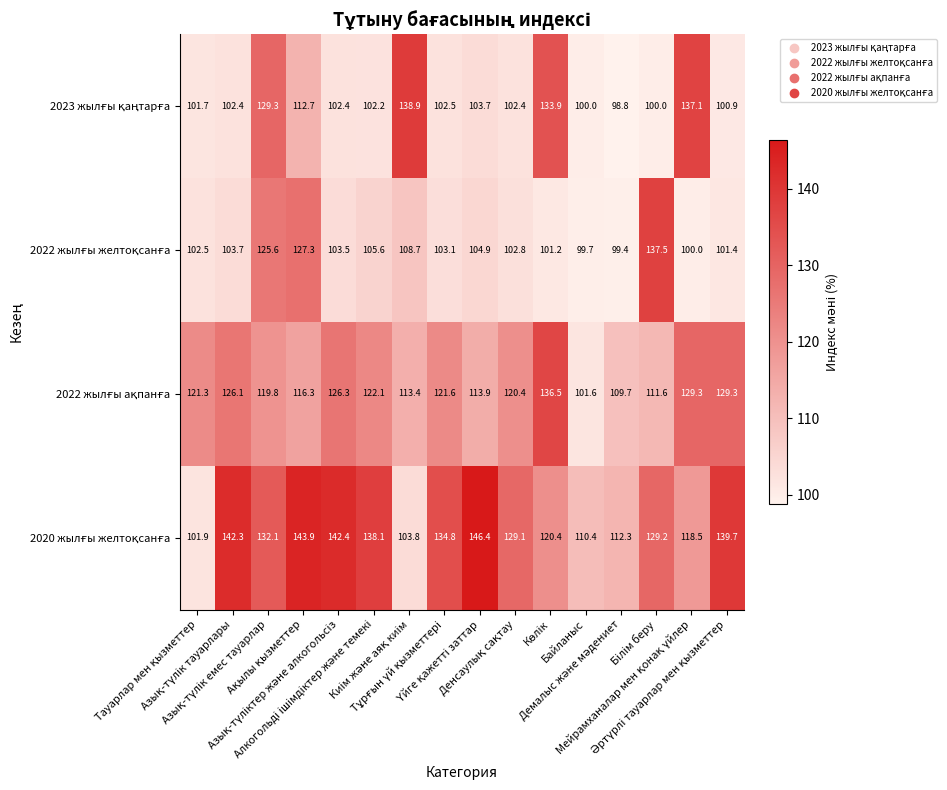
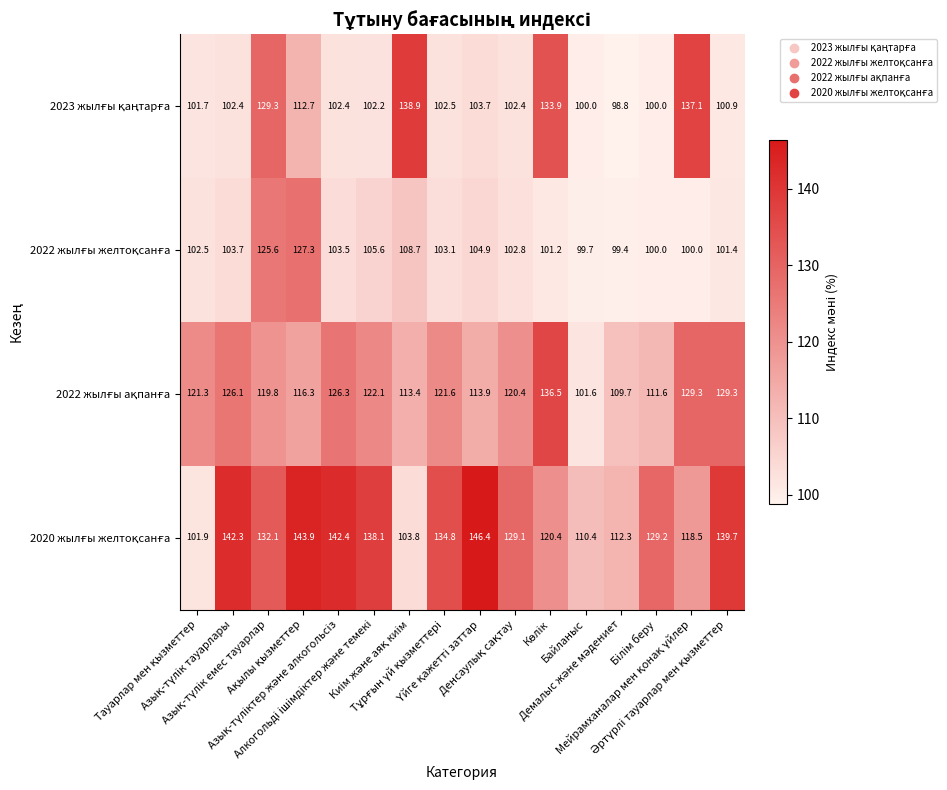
  {
    "2023 жылғы қаңтарға": {
      "Тауарлар мен қызметтер": 101.7,
      "Азық-түлік тауарлары": 102.4,
      "Азық-түлік емес тауарлар": 129.3,
      "Ақылы қызметтер": 112.7,
      "Азық-түліктер және алкогольсіз": 102.4,
      "Алкогольді ішімдіктер және темекі": 102.2,
      "Киім және аяқ киім": 138.9,
      "Тұрғын үй қызметтері": 102.5,
      "Үйге қажетті заттар": 103.7,
      "Денсаулық сақтау": 102.4,
      "Көлік": 133.9,
      "Байланыс": 100.0,
      "Демалыс және мәдениет": 98.8,
      "Білім беру": 100.0,
      "Мейрамханалар мен қонақ үйлер": 137.1,
      "Әртүрлі тауарлар мен қызметтер": 100.9
    },
    "2022 жылғы желтоқсанға": {
      "Тауарлар мен қызметтер": 102.5,
      "Азық-түлік тауарлары": 103.7,
      "Азық-түлік емес тауарлар": 125.6,
      "Ақылы қызметтер": 127.3,
      "Азық-түліктер және алкогольсіз": 103.5,
      "Алкогольді ішімдіктер және темекі": 105.6,
      "Киім және аяқ киім": 108.7,
      "Тұрғын үй қызметтері": 103.1,
      "Үйге қажетті заттар": 104.9,
      "Денсаулық сақтау": 102.8,
      "Көлік": 101.2,
      "Байланыс": 99.7,
      "Демалыс және мәдениет": 99.4,
-     "Білім беру": 137.5,
+     "Білім беру": 100.0,
      "Мейрамханалар мен қонақ үйлер": 100.0,
      "Әртүрлі тауарлар мен қызметтер": 101.4
    },
    "2022 жылғы ақпанға": {
      "Тауарлар мен қызметтер": 121.3,
      "Азық-түлік тауарлары": 126.1,
      "Азық-түлік емес тауарлар": 119.8,
      "Ақылы қызметтер": 116.3,
      "Азық-түліктер және алкогольсіз": 126.3,
      "Алкогольді ішімдіктер және темекі": 122.1,
      "Киім және аяқ киім": 113.4,
      "Тұрғын үй қызметтері": 121.6,
      "Үйге қажетті заттар": 113.9,
      "Денсаулық сақтау": 120.4,
      "Көлік": 136.5,
      "Байланыс": 101.6,
      "Демалыс және мәдениет": 109.7,
      "Білім беру": 111.6,
      "Мейрамханалар мен қонақ үйлер": 129.3,
      "Әртүрлі тауарлар мен қызметтер": 129.3
    },
    "2020 жылғы желтоқсанға": {
      "Тауарлар мен қызметтер": 101.9,
      "Азық-түлік тауарлары": 142.3,
      "Азық-түлік емес тауарлар": 132.1,
      "Ақылы қызметтер": 143.9,
      "Азық-түліктер және алкогольсіз": 142.4,
      "Алкогольді ішімдіктер және темекі": 138.1,
      "Киім және аяқ киім": 103.8,
      "Тұрғын үй қызметтері": 134.8,
      "Үйге қажетті заттар": 146.4,
      "Денсаулық сақтау": 129.1,
      "Көлік": 120.4,
      "Байланыс": 110.4,
      "Демалыс және мәдениет": 112.3,
      "Білім беру": 129.2,
      "Мейрамханалар мен қонақ үйлер": 118.5,
      "Әртүрлі тауарлар мен қызметтер": 139.7
    }
  }
